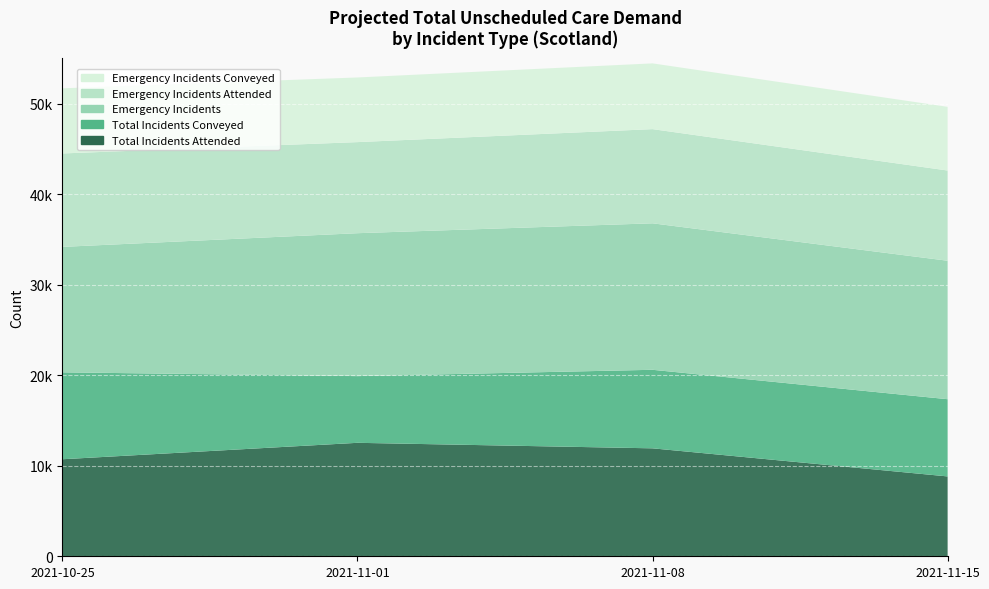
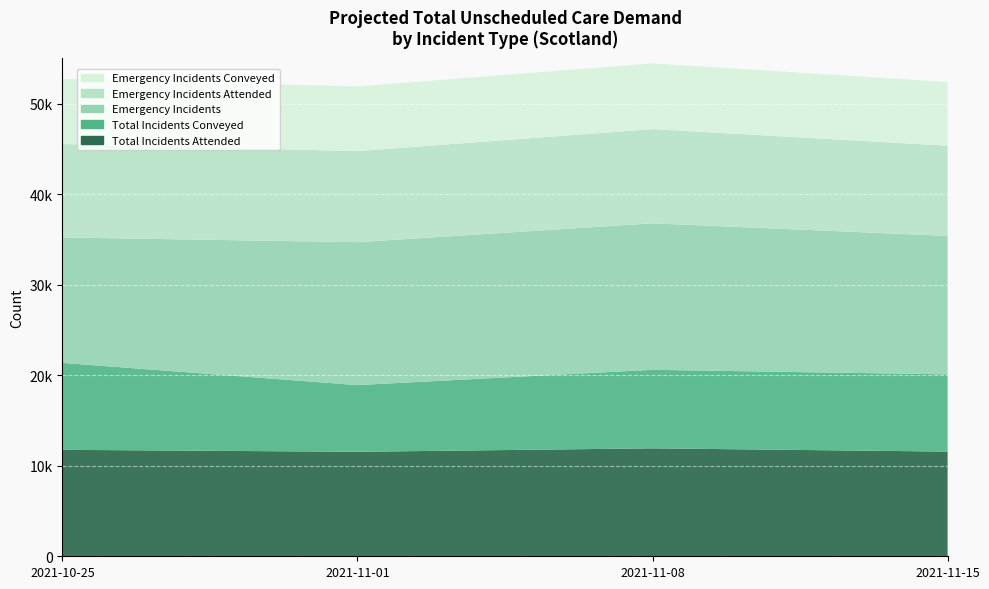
  {
    "Total Incidents Attended": {
-     "2021-10-25": 11000,
-     "2021-11-01": 13000,
+     "2021-10-25": 12000,
+     "2021-11-01": 12000,
      "2021-11-08": 12000,
-     "2021-11-15": 9000
+     "2021-11-15": 12000
    },
    "Total Incidents Conveyed": {
      "2021-10-25": 10000,
      "2021-11-01": 7000,
      "2021-11-08": 9000,
      "2021-11-15": 9000
    }
  }
